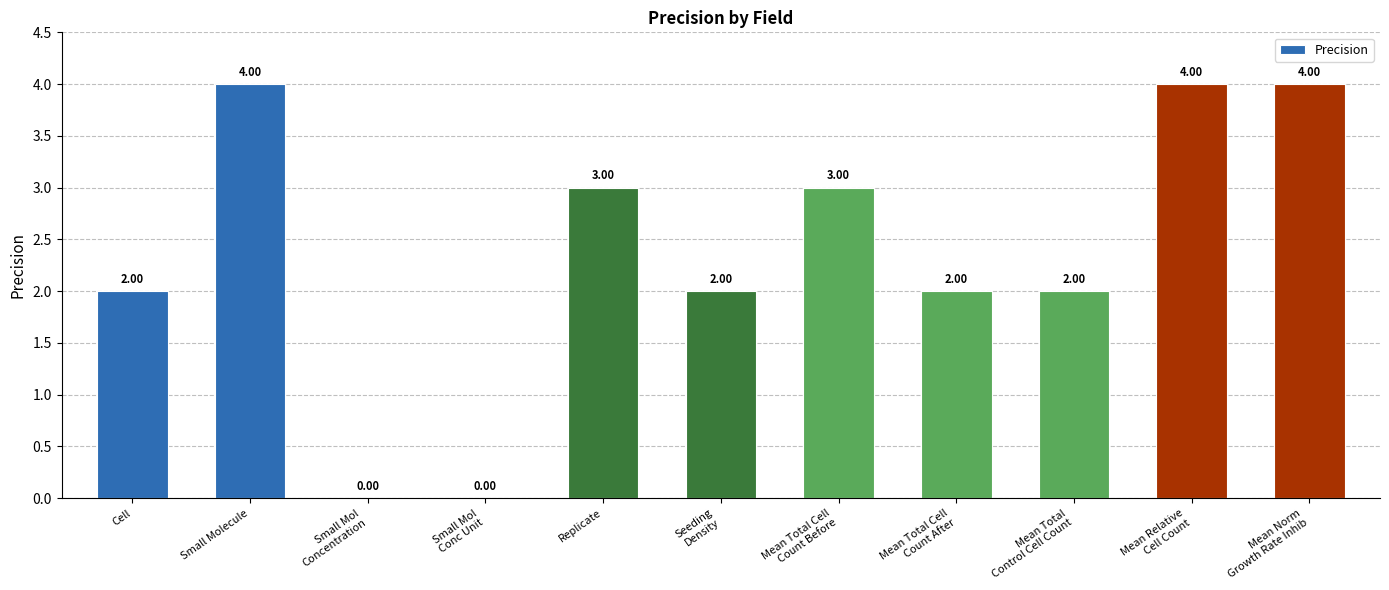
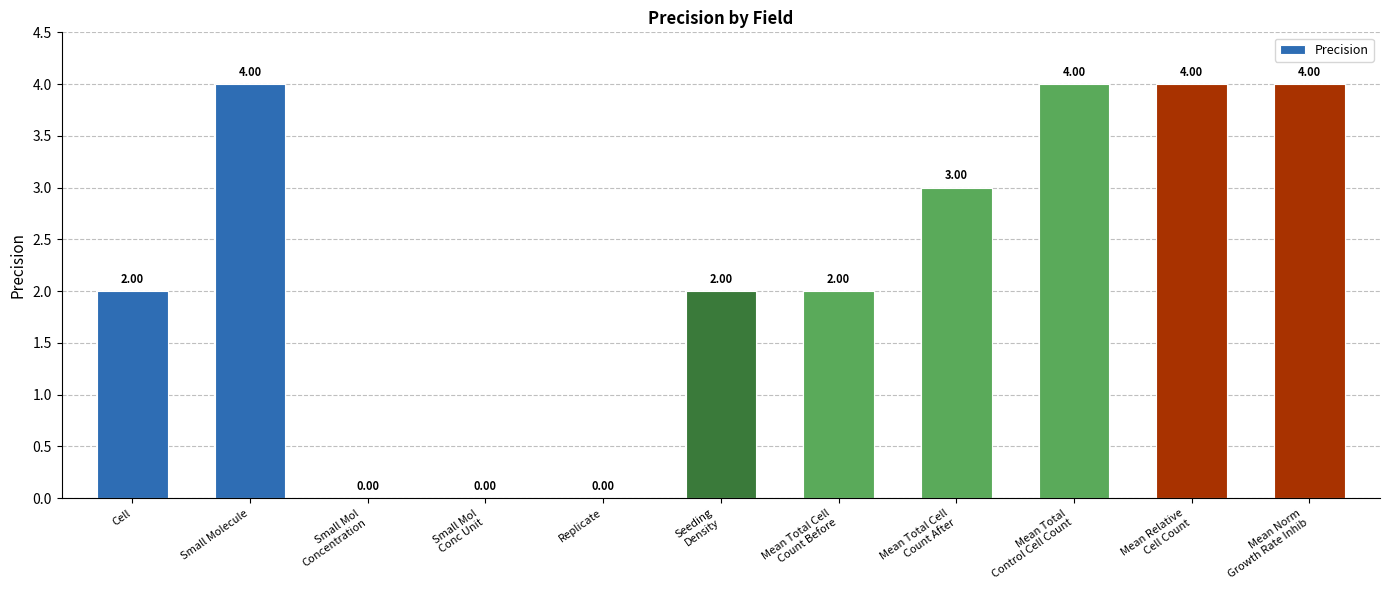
  {
    "Cell": 2.00,
    "Small Molecule": 4.00,
    "Small Mol Concentration": 0.00,
    "Small Mol Conc Unit": 0.00,
-   "Replicate": 3.00,
+   "Replicate": 0.00,
    "Seeding Density": 2.00,
-   "Mean Total Cell Count Before": 3.00,
-   "Mean Total Cell Count After": 2.00,
-   "Mean Total Control Cell Count": 2.00,
+   "Mean Total Cell Count Before": 2.00,
+   "Mean Total Cell Count After": 3.00,
+   "Mean Total Control Cell Count": 4.00,
    "Mean Relative Cell Count": 4.00,
    "Mean Norm Growth Rate Inhib": 4.00
  }
